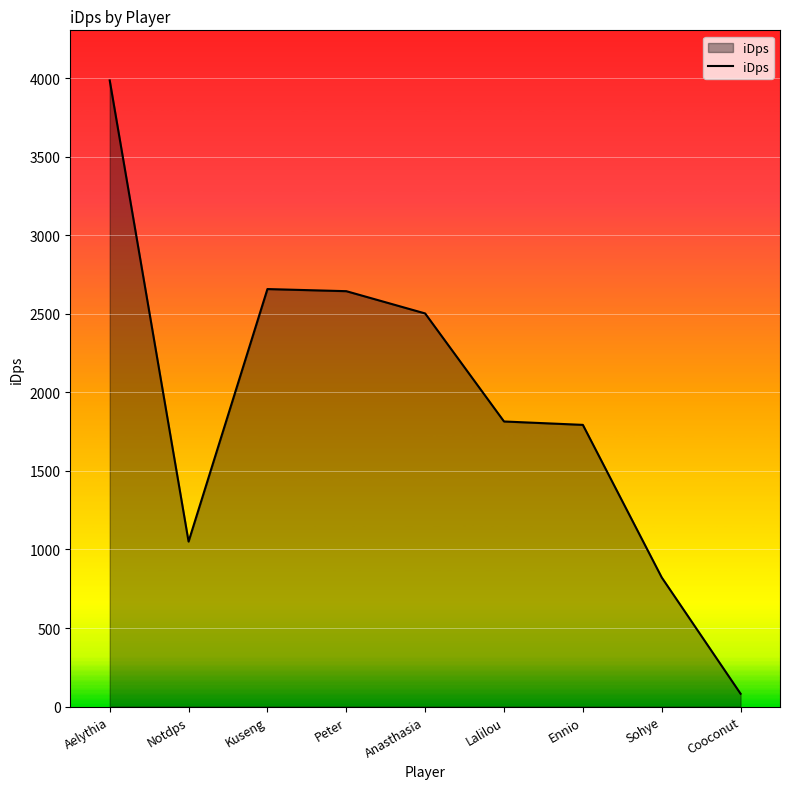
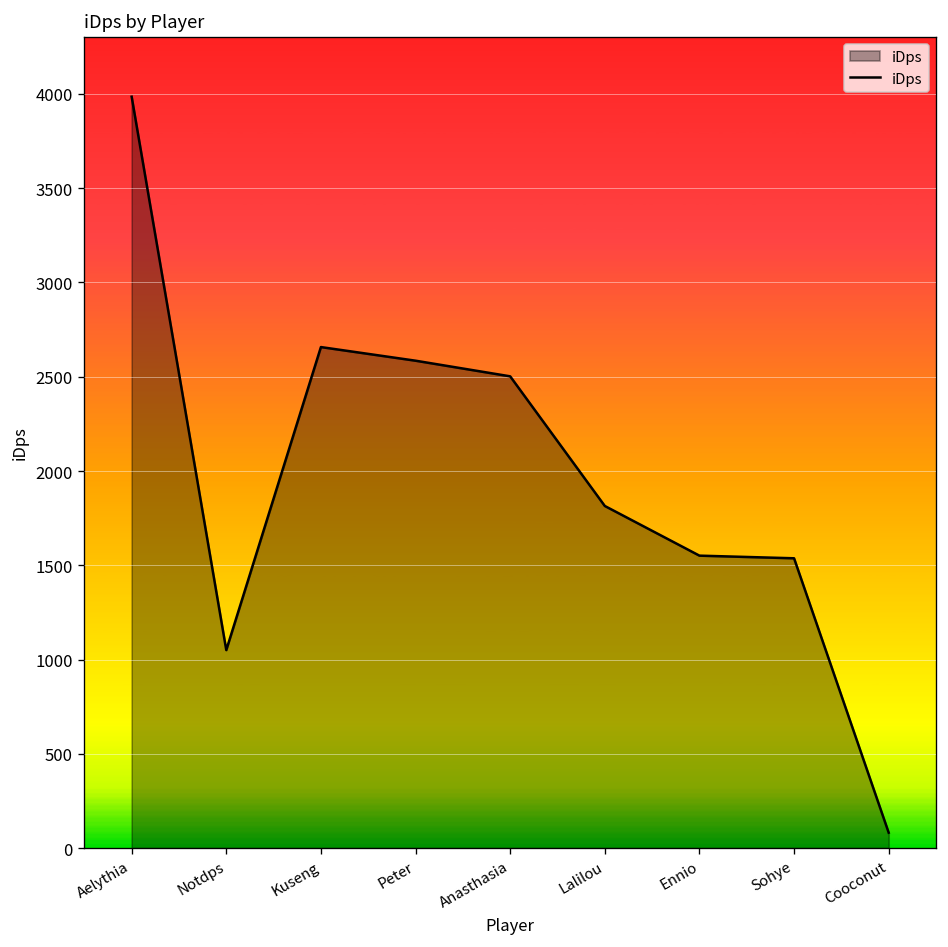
  {
    "Aelythia": 3990,
    "Notdps": 1050,
    "Kuseng": 2660,
-   "Peter": 2640,
+   "Peter": 2590,
    "Anasthasia": 2500,
    "Lalilou": 1810,
-   "Ennio": 1790,
-   "Sohye": 820,
+   "Ennio": 1550,
+   "Sohye": 1540,
    "Cooconut": 80
  }
